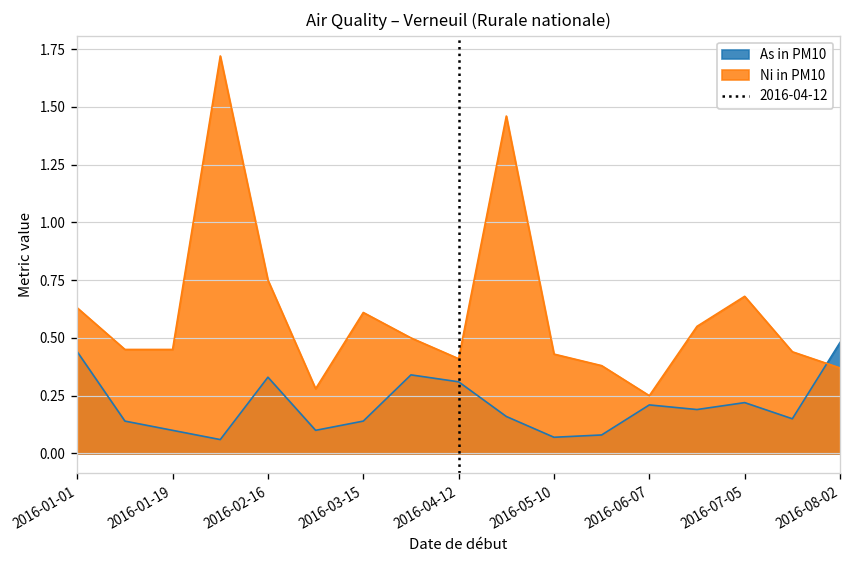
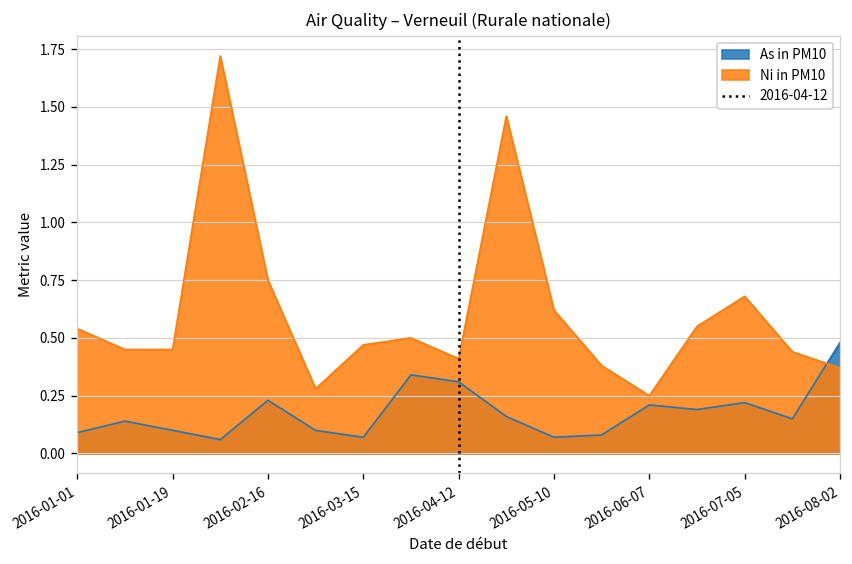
  {
    "As in PM10": {
-     "2016-01-01": 0.44,
+     "2016-01-01": 0.09,
      "2016-01-19": 0.10,
-     "2016-02-16": 0.33,
-     "2016-03-15": 0.14,
+     "2016-02-16": 0.23,
+     "2016-03-15": 0.07,
      "2016-04-12": 0.31,
      "2016-05-10": 0.07,
      "2016-06-07": 0.21,
      "2016-07-05": 0.22,
      "2016-08-02": 0.48
    },
    "Ni in PM10": {
-     "2016-01-01": 0.63,
+     "2016-01-01": 0.54,
      "2016-01-19": 0.45,
      "2016-02-16": 0.75,
-     "2016-03-15": 0.61,
+     "2016-03-15": 0.47,
      "2016-04-12": 0.41,
-     "2016-05-10": 0.43,
+     "2016-05-10": 0.62,
      "2016-06-07": 0.25,
      "2016-07-05": 0.68,
      "2016-08-02": 0.37
    }
  }
